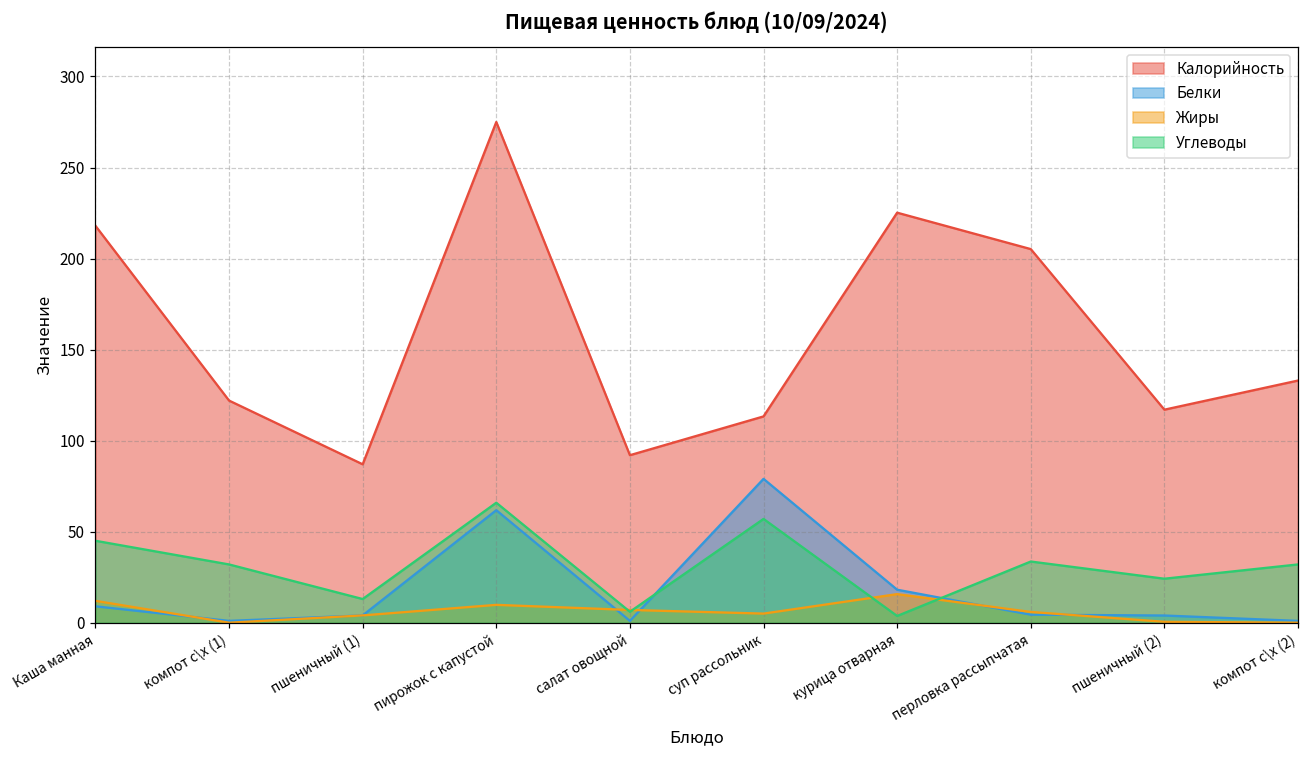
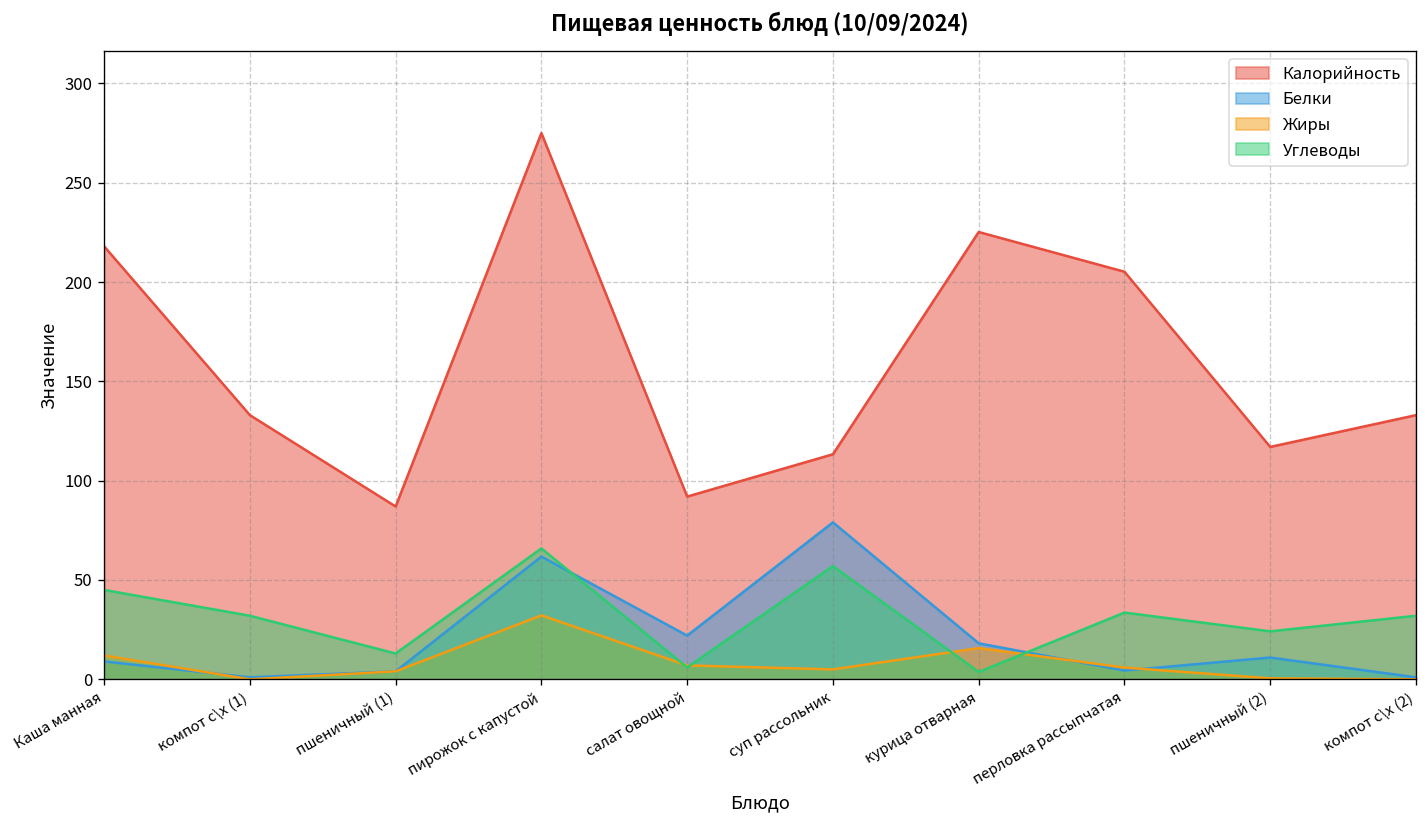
  {
    "Калорийность": {
      "Каша манная": 218,
-     "компот с\\х (1)": 122,
+     "компот с\\х (1)": 133,
      "пшеничный (1)": 87,
      "пирожок с капустой": 275,
      "салат овощной": 92,
      "суп рассольник": 113,
      "курица отварная": 225,
      "перловка рассыпчатая": 205,
      "пшеничный (2)": 117,
      "компот с\\х (2)": 133
    },
    "Белки": {
      "Каша манная": 9,
      "пирожок с капустой": 62,
-     "салат овощной": 1,
+     "салат овощной": 22,
      "суп рассольник": 79,
      "курица отварная": 18,
-     "пшеничный (2)": 4
+     "пшеничный (2)": 11
    },
    "Жиры": {
      "Каша манная": 12,
-     "пирожок с капустой": 10,
+     "пирожок с капустой": 32,
      "суп рассольник": 5,
      "курица отварная": 16,
      "пшеничный (2)": 1
    },
    "Углеводы": {
      "Каша манная": 45,
      "компот с\\х (1)": 32,
      "пшеничный (1)": 13,
      "пирожок с капустой": 66,
      "суп рассольник": 57,
      "курица отварная": 4,
      "перловка рассыпчатая": 34,
      "пшеничный (2)": 24,
      "компот с\\х (2)": 32
    }
  }
